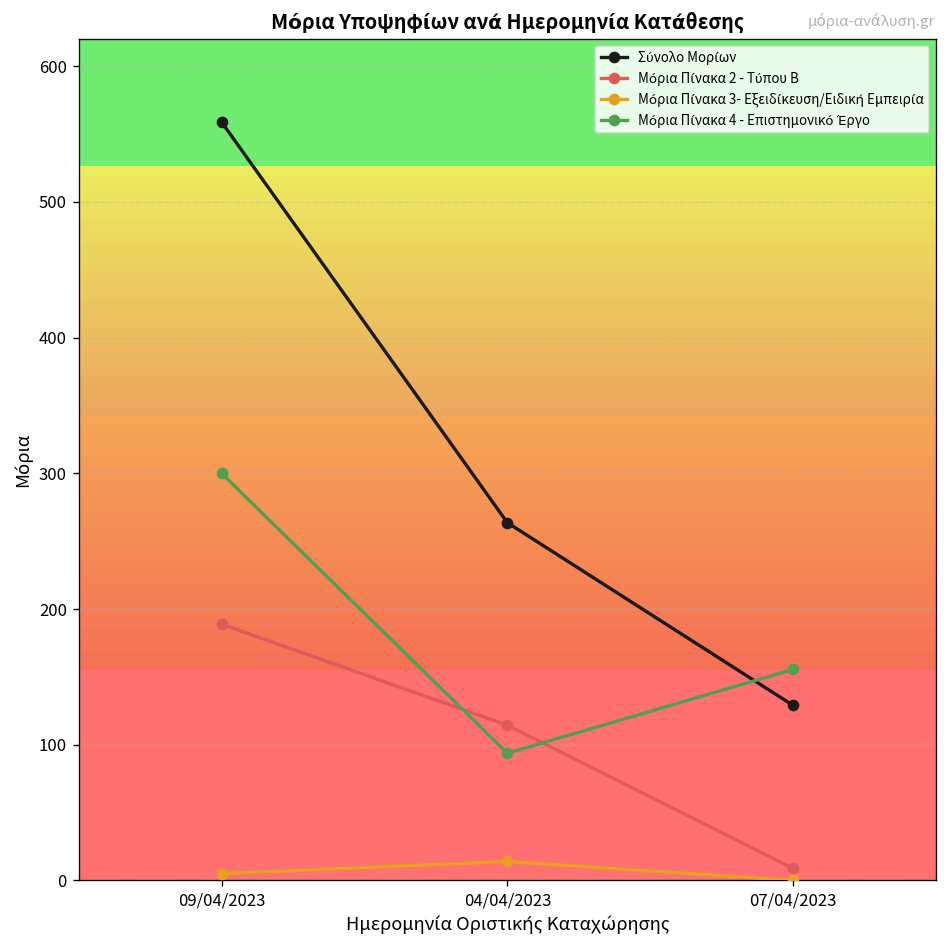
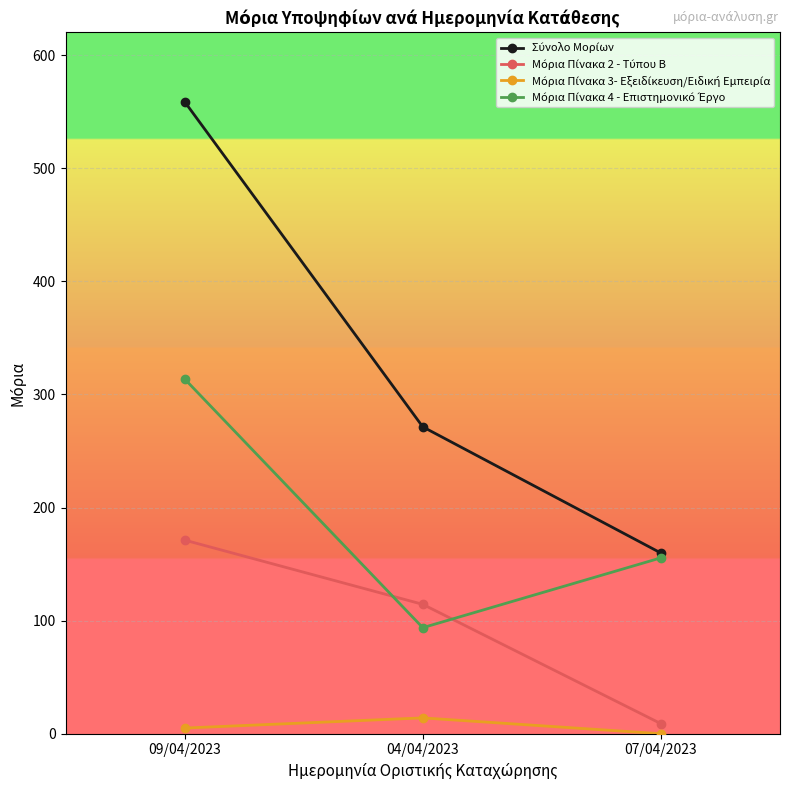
  {
    "Σύνολο Μορίων": {
      "09/04/2023": 559,
-     "04/04/2023": 264,
-     "07/04/2023": 129
+     "04/04/2023": 271,
+     "07/04/2023": 160
    },
    "Μόρια Πίνακα 2 - Τύπου Β": {
-     "09/04/2023": 189,
+     "09/04/2023": 171,
      "04/04/2023": 114,
      "07/04/2023": 9
    },
    "Μόρια Πίνακα 3- Εξειδίκευση/Ειδική Εμπειρία": {
      "09/04/2023": 5,
      "04/04/2023": 14,
      "07/04/2023": 0
    },
    "Μόρια Πίνακα 4 - Επιστημονικό Έργο": {
-     "09/04/2023": 300,
+     "09/04/2023": 314,
      "04/04/2023": 94,
      "07/04/2023": 156
    }
  }
